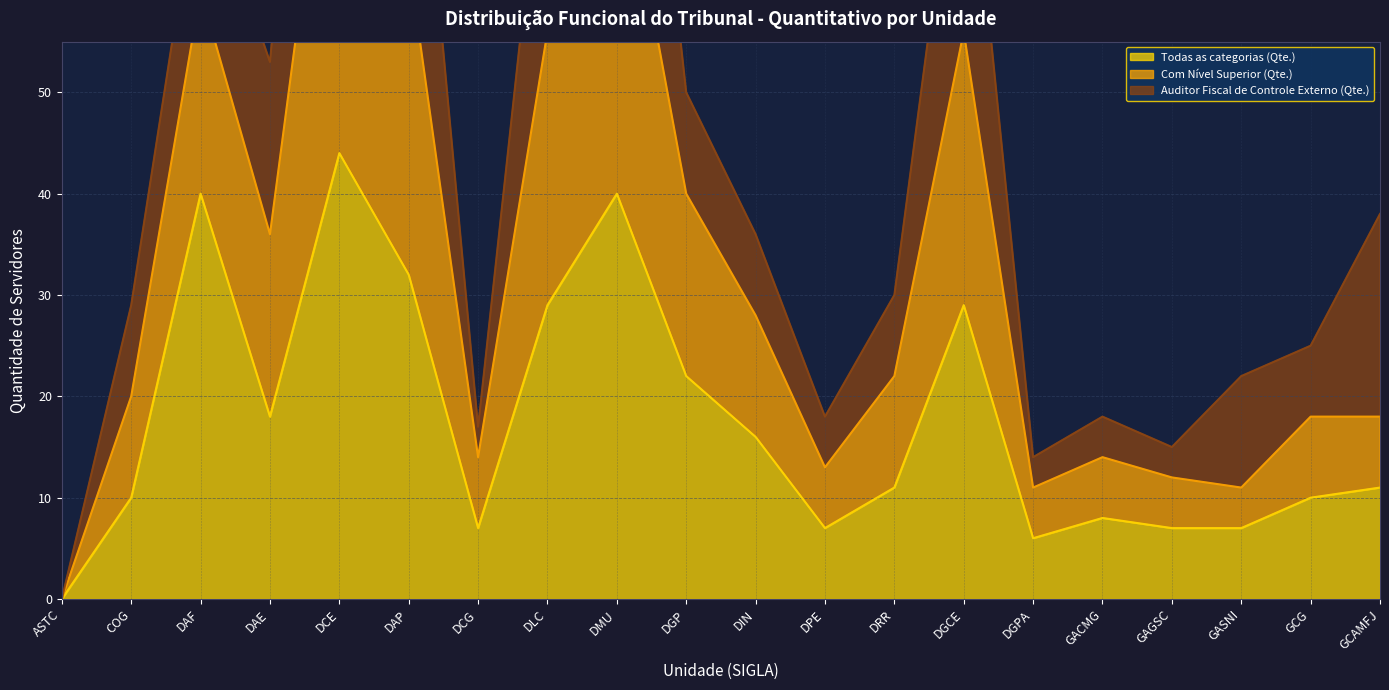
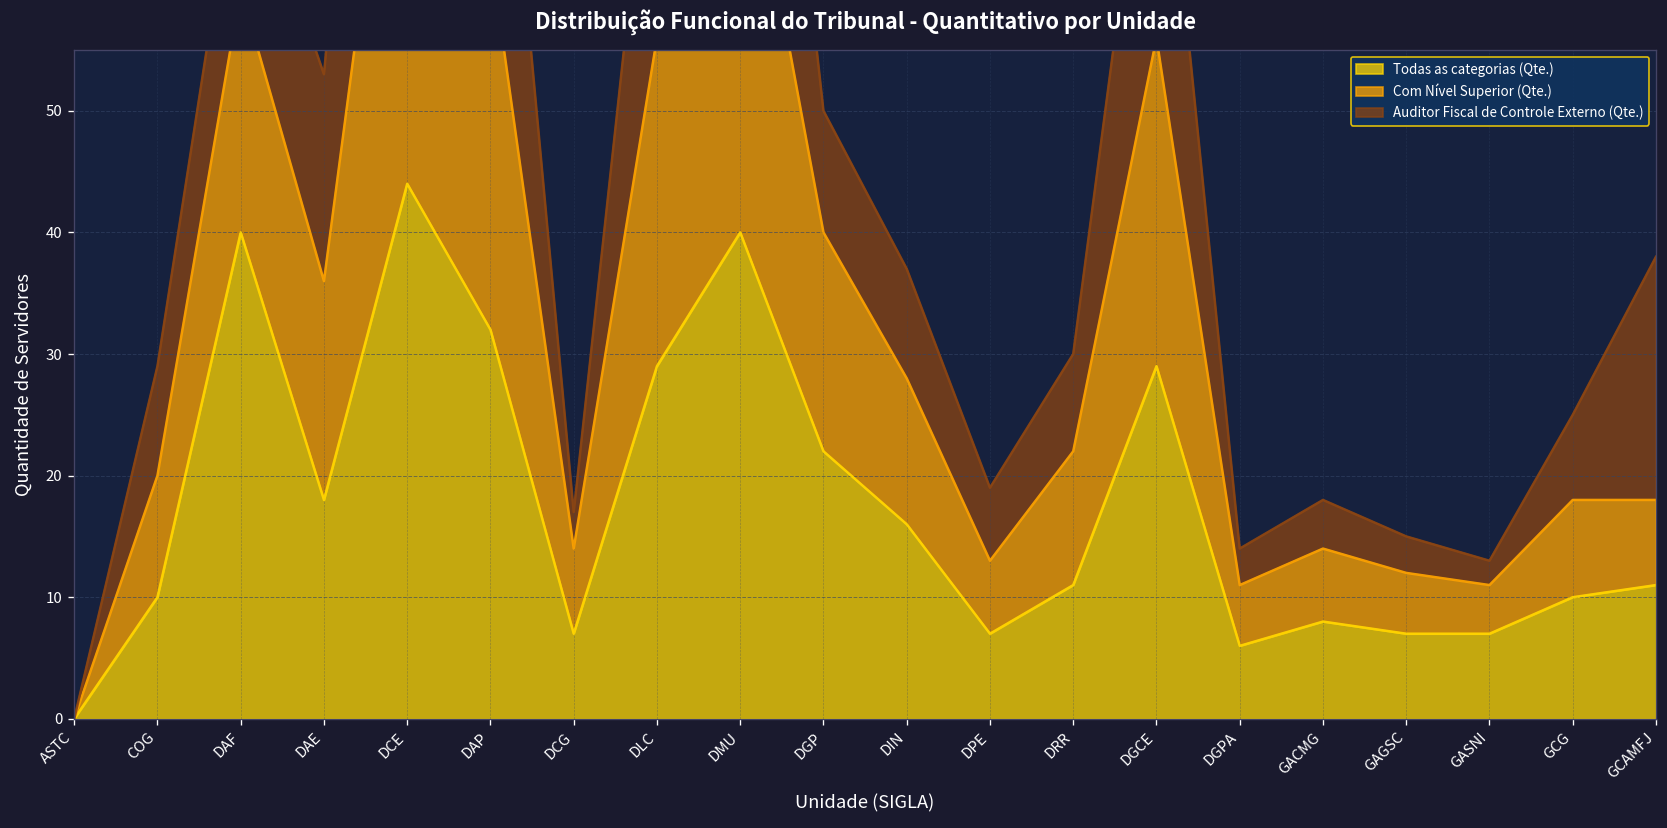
  {
    "Auditor Fiscal de Controle Externo (Qte.)": {
      "COG": 9,
      "DAE": 17,
      "DCG": 3,
      "DGP": 10,
-     "DIN": 8,
-     "DPE": 5,
+     "DIN": 9,
+     "DPE": 6,
      "DRR": 8,
      "DGPA": 3,
      "GACMG": 4,
      "GAGSC": 3,
-     "GASNI": 11,
+     "GASNI": 2,
      "GCG": 7,
      "GCAMFJ": 20
    }
  }
